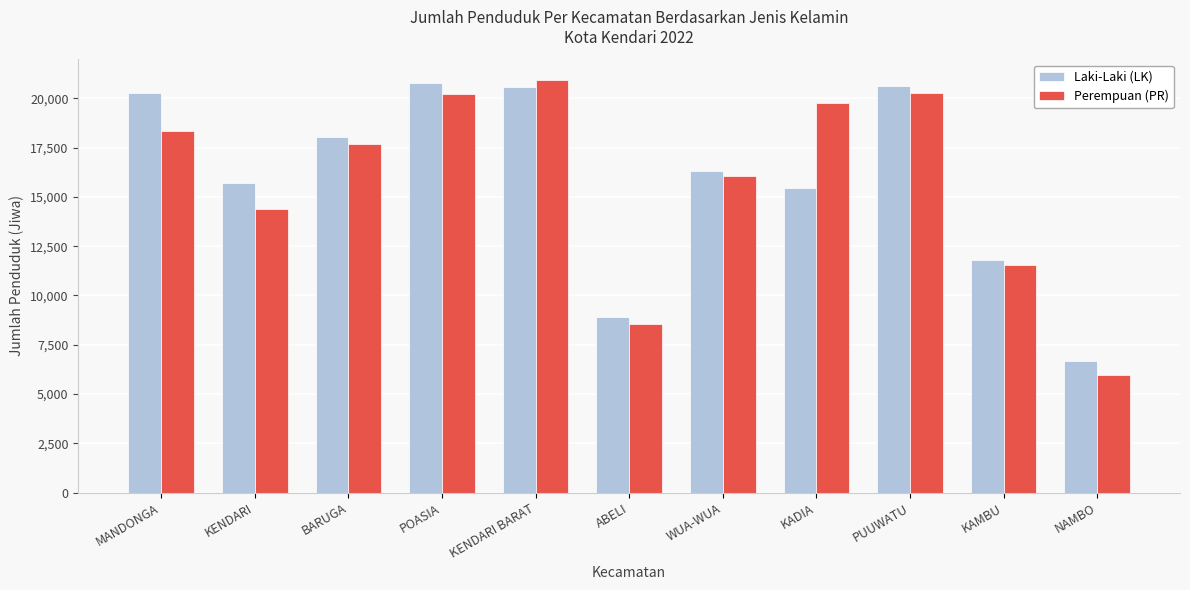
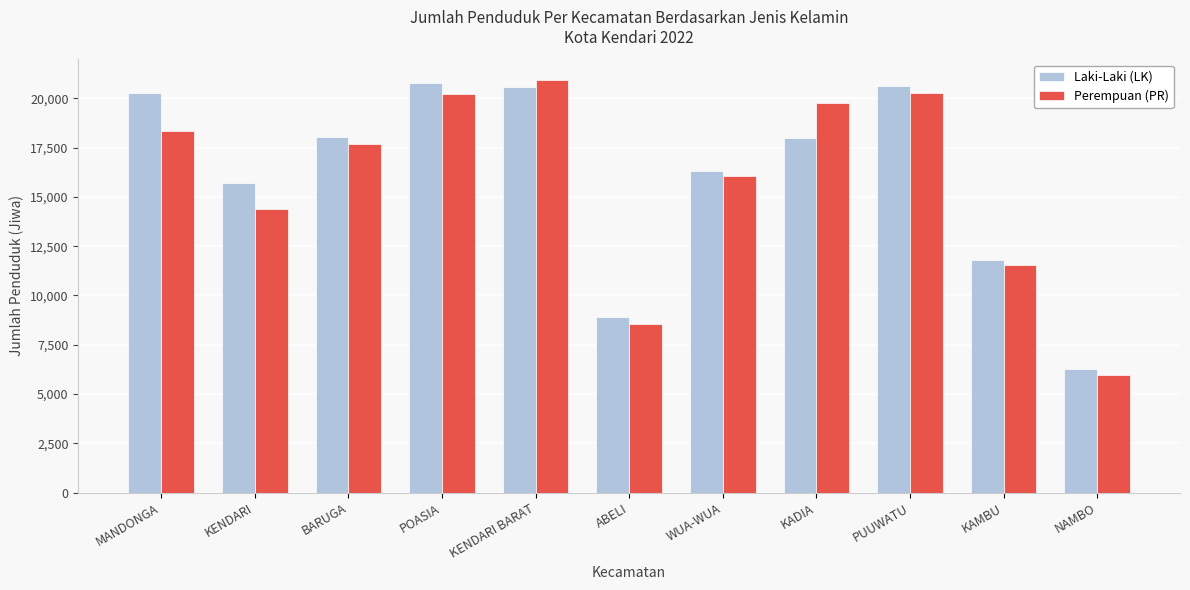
  {
    "Laki-Laki (LK)": {
      "MANDONGA": "20,300",
      "KENDARI": "15,700",
      "BARUGA": "18,000",
      "POASIA": "20,800",
      "KENDARI BARAT": "20,600",
      "ABELI": "8,900",
      "WUA-WUA": "16,300",
-     "KADIA": "15,500",
+     "KADIA": "18,000",
      "PUUWATU": "20,600",
      "KAMBU": "11,800",
-     "NAMBO": "6,700"
+     "NAMBO": "6,300"
    },
    "Perempuan (PR)": {
      "MANDONGA": "18,300",
      "KENDARI": "14,400",
      "BARUGA": "17,700",
      "POASIA": "20,200",
      "KENDARI BARAT": "20,900",
      "ABELI": "8,600",
      "WUA-WUA": "16,100",
      "KADIA": "19,700",
      "PUUWATU": "20,300",
      "KAMBU": "11,500",
      "NAMBO": "5,900"
    }
  }
